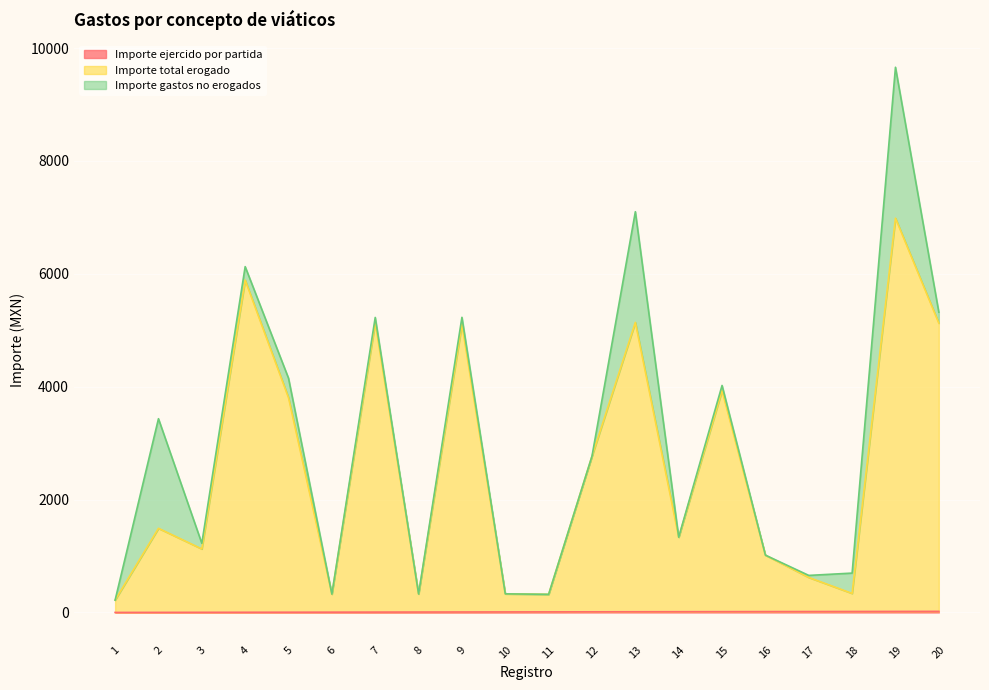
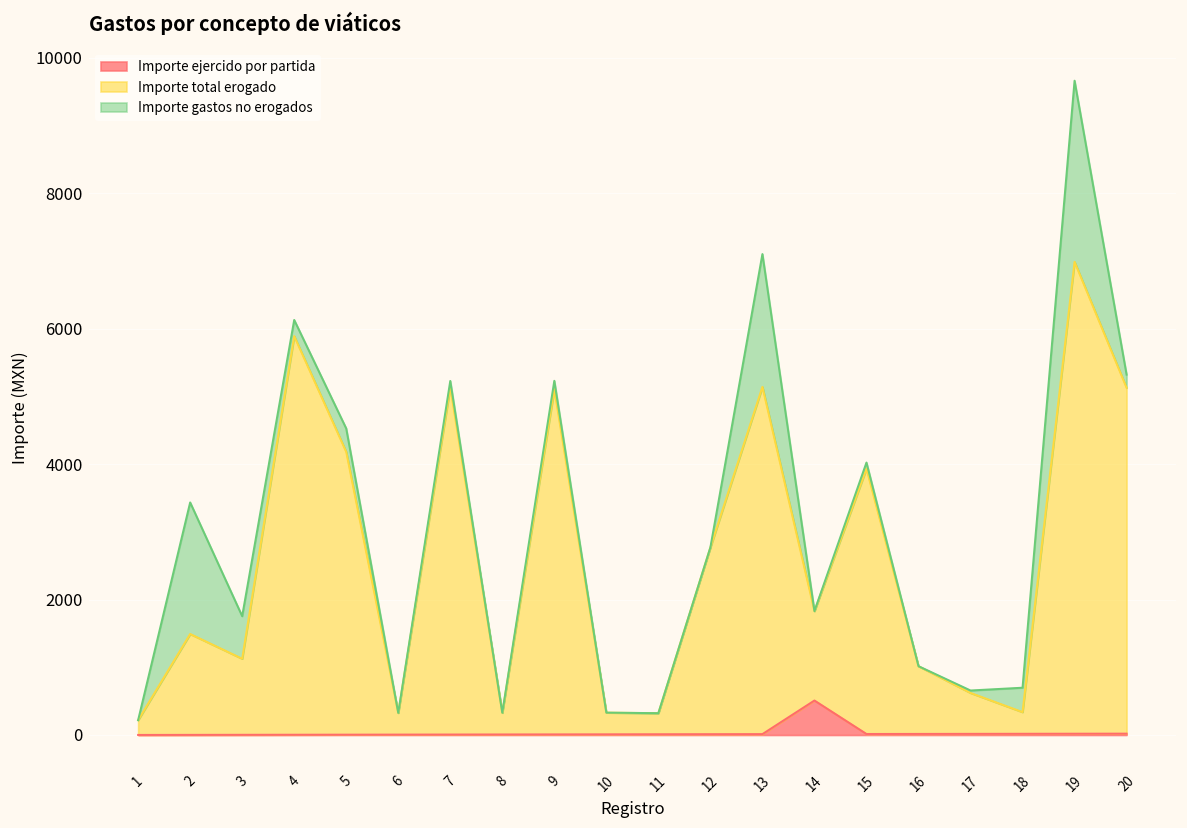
  {
    "Importe ejercido por partida": {
      "1": 0,
      "2": 0,
      "3": 0,
      "4": 0,
      "5": 0,
      "6": 0,
      "7": 0,
      "8": 0,
      "9": 0,
      "10": 0,
      "11": 0,
      "12": 0,
      "13": 0,
-     "14": 0,
+     "14": 500,
      "15": 0,
      "16": 0,
      "17": 0,
      "18": 0,
      "19": 0,
      "20": 0
    },
    "Importe total erogado": {
      "2": 1500,
      "3": 1100,
      "4": 5900,
-     "5": 3800,
+     "5": 4200,
      "7": 5100,
      "9": 5100,
      "13": 5100,
      "15": 3900,
      "18": 300,
      "19": 7000,
      "20": 5100
    },
    "Importe gastos no erogados": {
      "2": 1900,
-     "3": 100,
+     "3": 600,
      "4": 200,
      "5": 300,
      "7": 100,
      "9": 100,
      "13": 2000,
      "15": 100,
      "18": 400,
      "19": 2700,
      "20": 200
    }
  }
